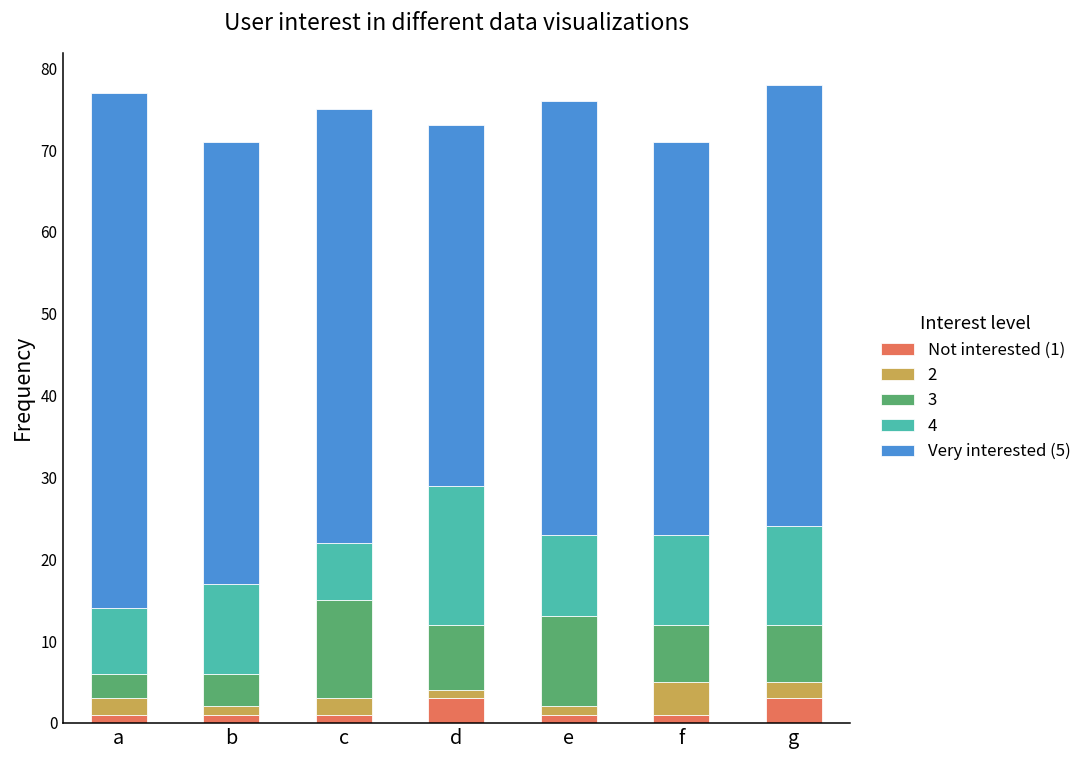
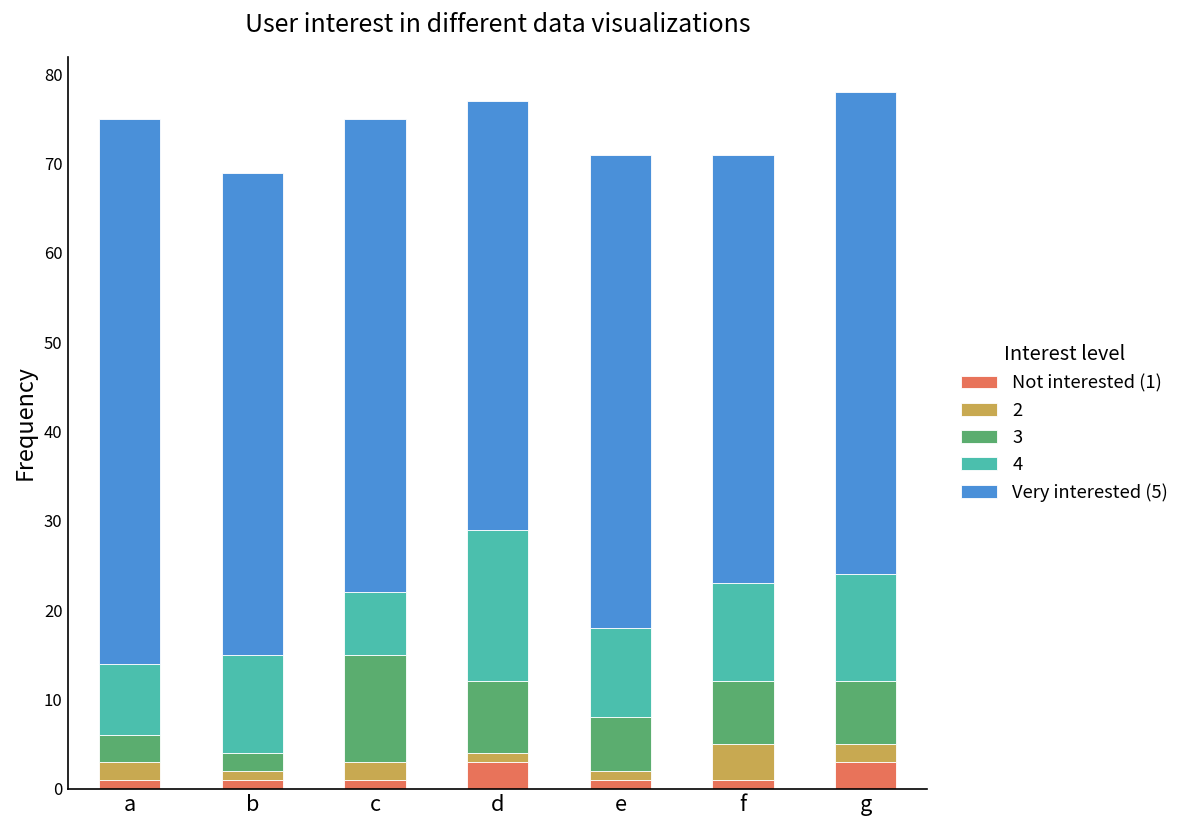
  {
    "Not interested (1)": {
      "a": 1,
      "b": 1,
      "c": 1,
      "d": 3,
      "e": 1,
      "f": 1,
      "g": 3
    },
    "2": {
      "a": 2,
      "b": 1,
      "c": 2,
      "d": 1,
      "e": 1,
      "f": 4,
      "g": 2
    },
    "3": {
      "a": 3,
-     "b": 4,
+     "b": 2,
      "c": 12,
      "d": 8,
-     "e": 11,
+     "e": 6,
      "f": 7,
      "g": 7
    },
    "4": {
      "a": 8,
      "b": 11,
      "c": 7,
      "d": 17,
      "e": 10,
      "f": 11,
      "g": 12
    },
    "Very interested (5)": {
-     "a": 63,
+     "a": 61,
      "b": 54,
      "c": 53,
-     "d": 44,
+     "d": 48,
      "e": 53,
      "f": 48,
      "g": 54
    }
  }
